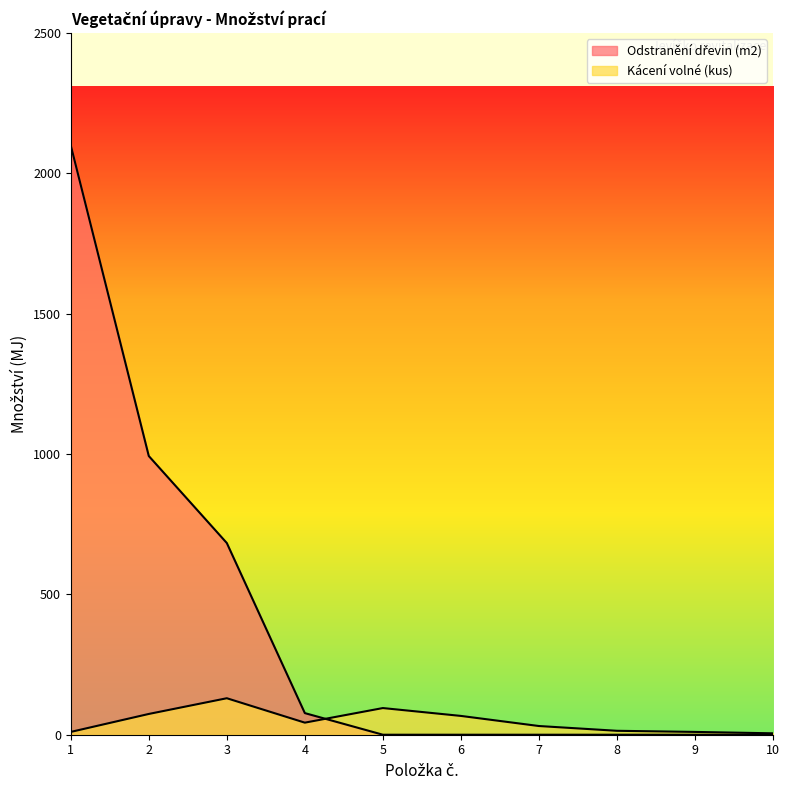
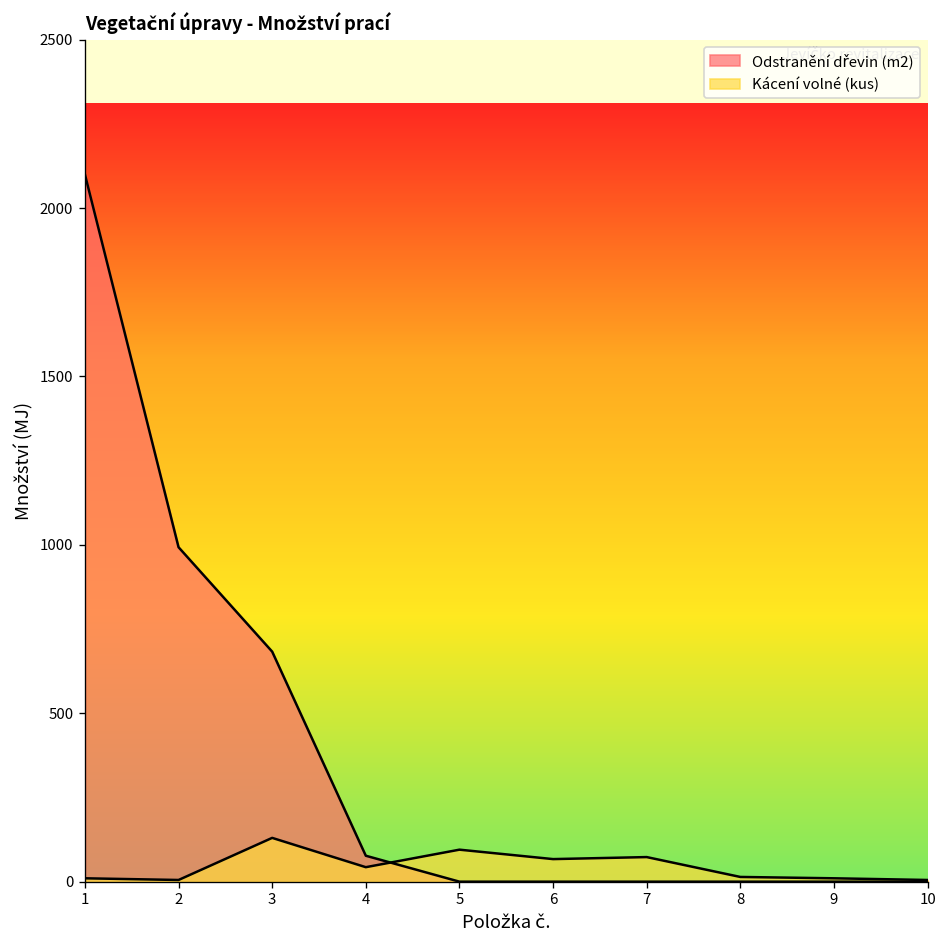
  {
    "Odstranění dřevin (m2)": {
      "1": 2100,
      "2": 990,
      "3": 680,
      "4": 80,
      "5": 0,
      "6": 0,
      "7": 0,
      "8": 0,
      "9": 0
    },
    "Kácení volné (kus)": {
      "1": 10,
-     "2": 70,
+     "2": 10,
      "3": 130,
      "4": 40,
      "5": 100,
      "6": 70,
-     "7": 30,
+     "7": 70,
      "8": 10,
      "9": 10
    }
  }
